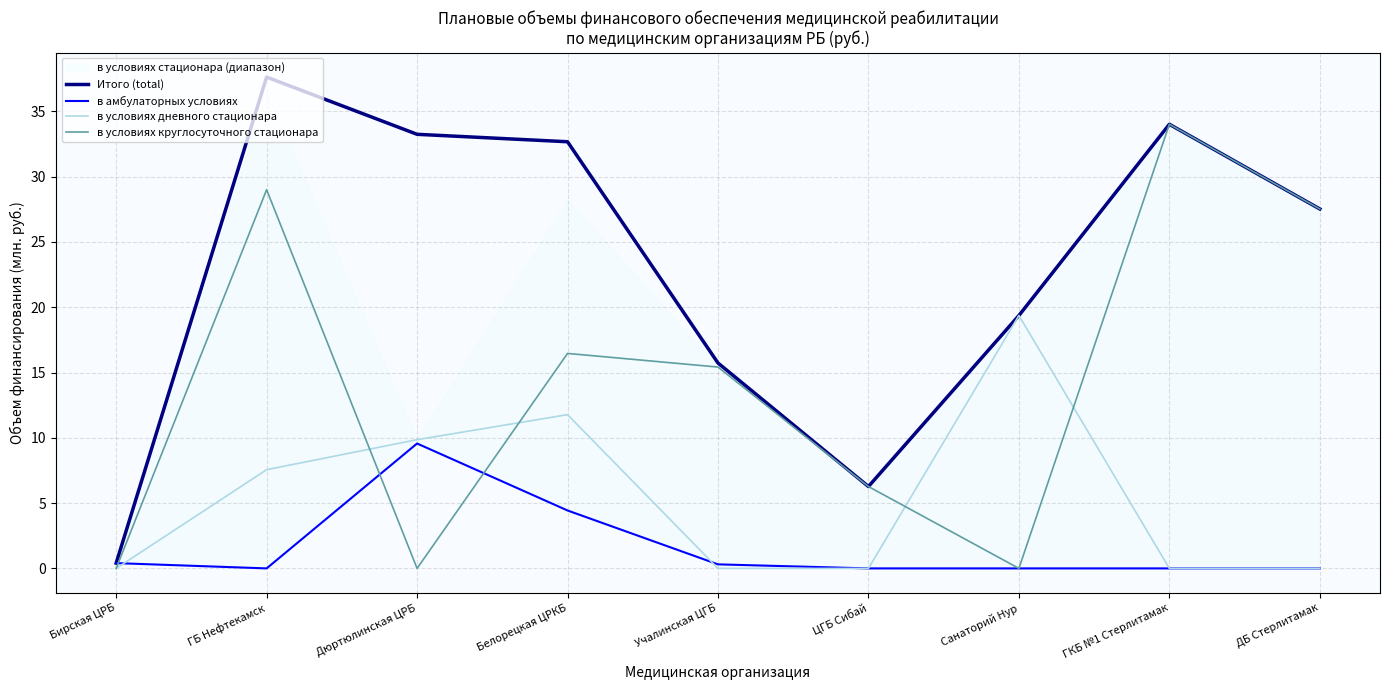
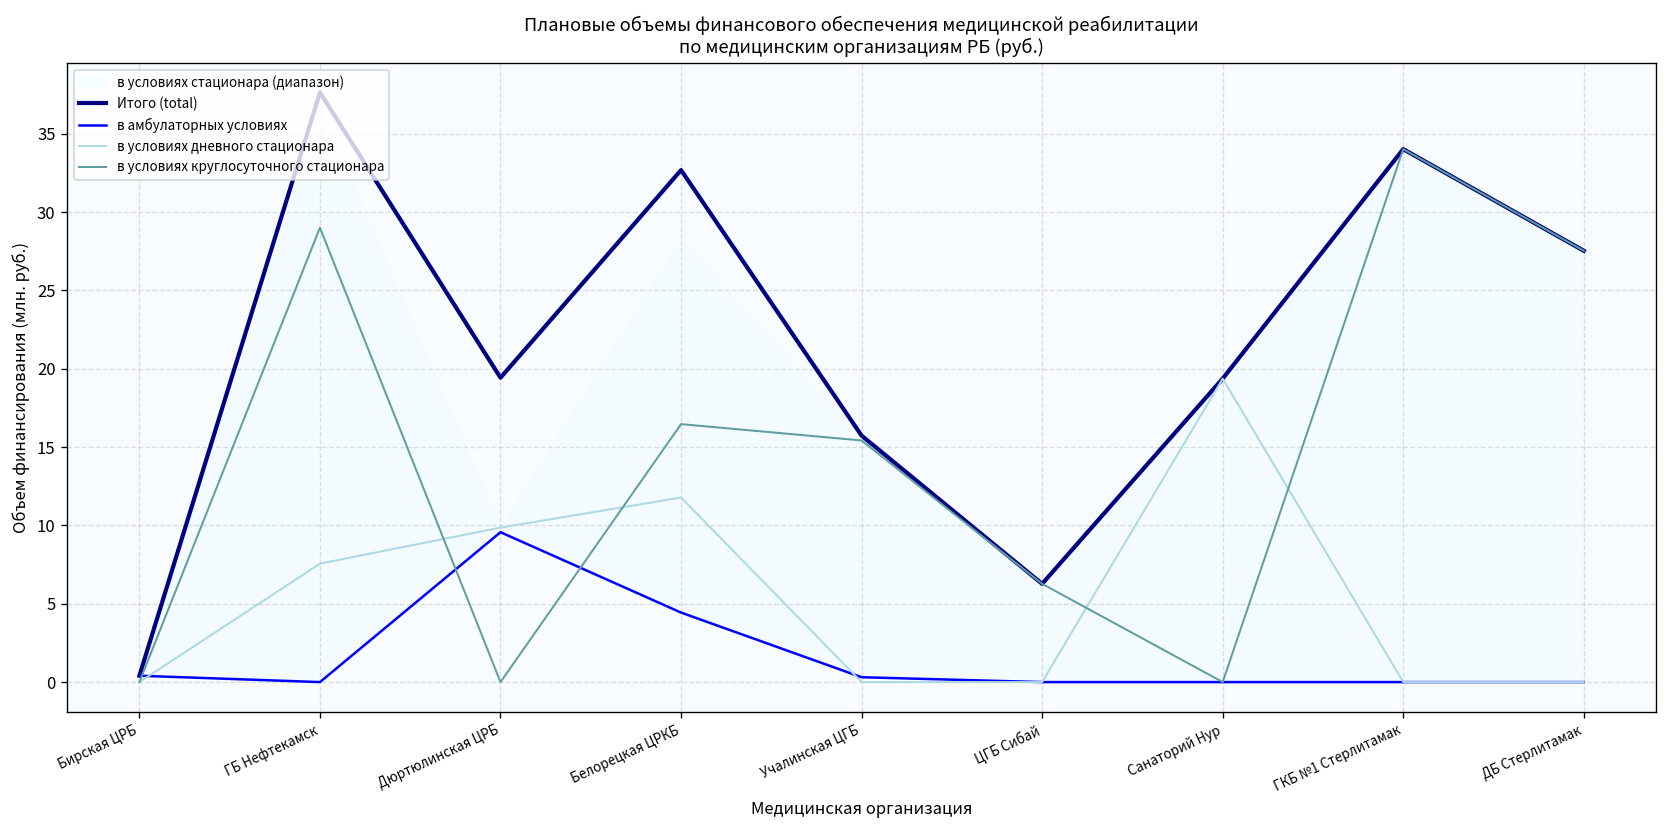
  {
    "Итого (total)": {
-     "Дюртюлинская ЦРБ": 33.2,
+     "Дюртюлинская ЦРБ": 19.4,
      "Белорецкая ЦРКБ": 32.7,
      "Учалинская ЦГБ": 15.7
    },
    "в амбулаторных условиях": {
      "ГБ Нефтекамск": 0.0,
      "Дюртюлинская ЦРБ": 9.6,
      "Белорецкая ЦРКБ": 4.4,
      "Учалинская ЦГБ": 0.3
    },
    "в условиях дневного стационара": {
      "ГБ Нефтекамск": 7.6,
      "Белорецкая ЦРКБ": 11.8,
      "Учалинская ЦГБ": 0.0
    },
    "в условиях круглосуточного стационара": {
      "ГБ Нефтекамск": 29.0,
      "Дюртюлинская ЦРБ": 0.0,
      "Белорецкая ЦРКБ": 16.5
    }
  }
